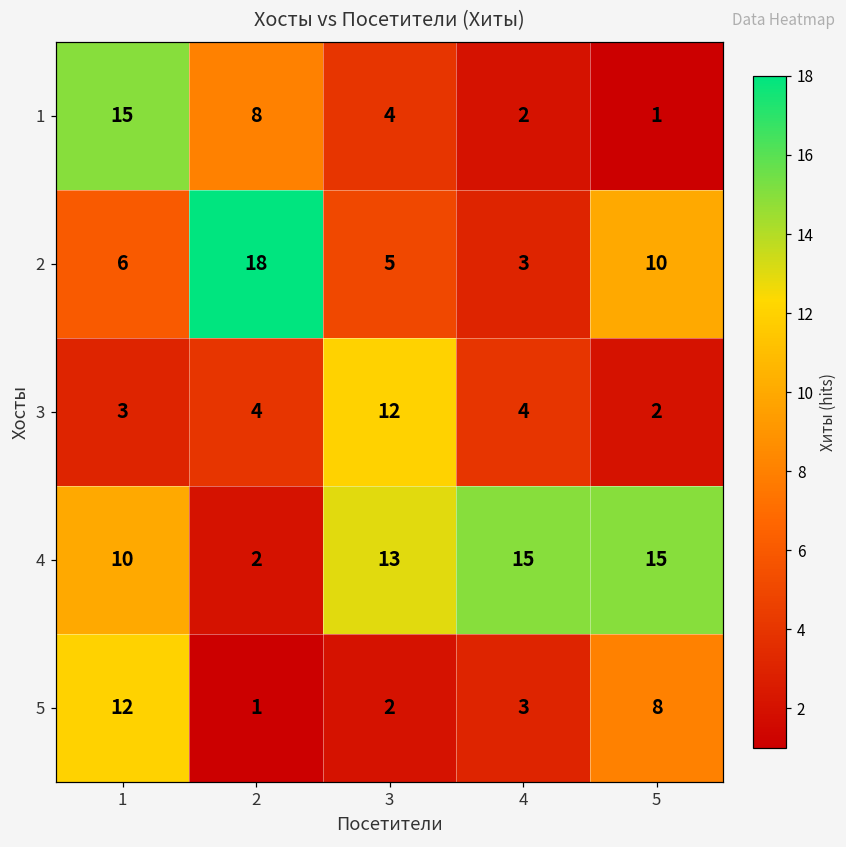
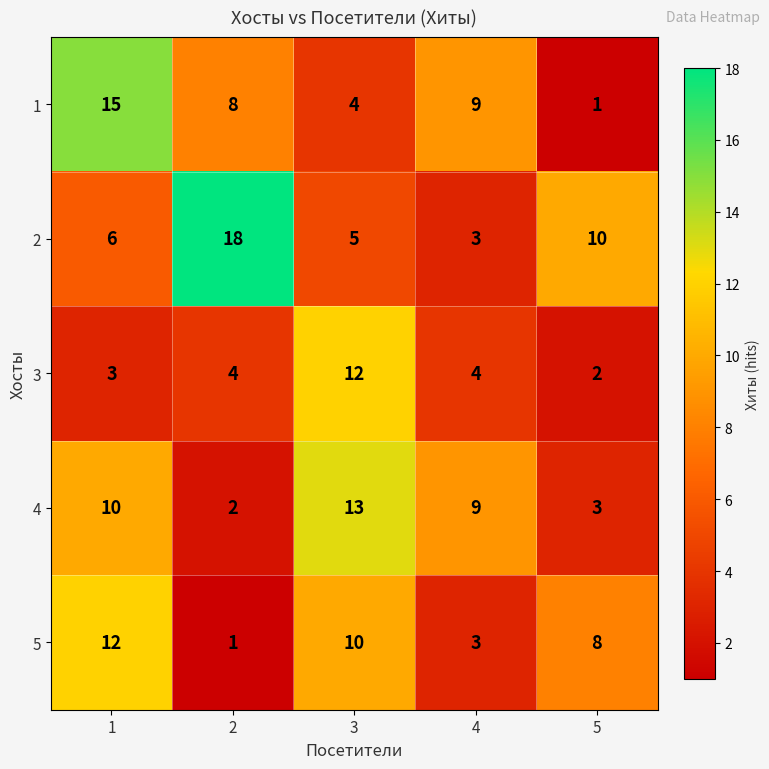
  {
    "1": {
      "1": 15,
      "2": 8,
      "3": 4,
-     "4": 2,
+     "4": 9,
      "5": 1
    },
    "2": {
      "1": 6,
      "2": 18,
      "3": 5,
      "4": 3,
      "5": 10
    },
    "3": {
      "1": 3,
      "2": 4,
      "3": 12,
      "4": 4,
      "5": 2
    },
    "4": {
      "1": 10,
      "2": 2,
      "3": 13,
-     "4": 15,
-     "5": 15
+     "4": 9,
+     "5": 3
    },
    "5": {
      "1": 12,
      "2": 1,
-     "3": 2,
+     "3": 10,
      "4": 3,
      "5": 8
    }
  }
